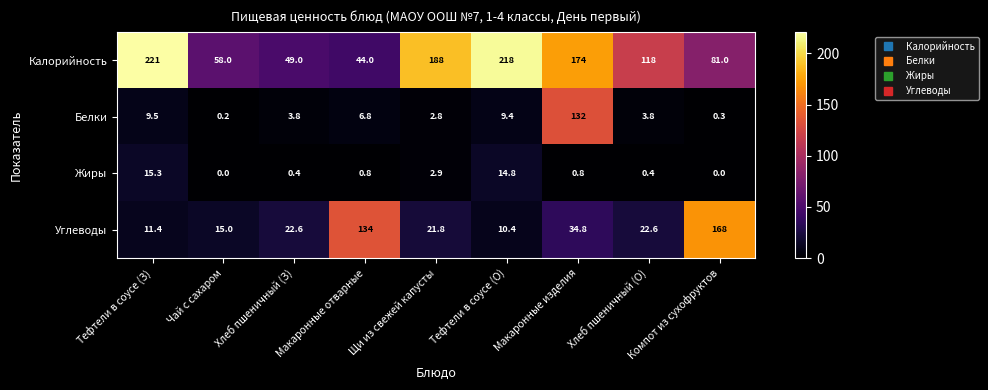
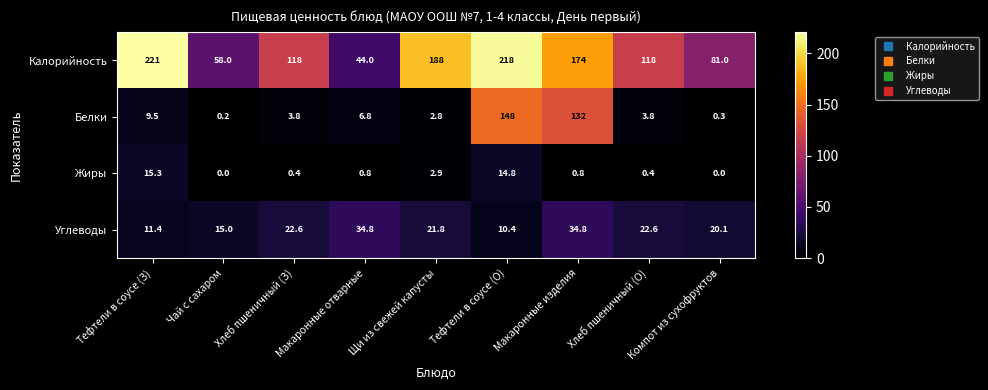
  {
    "Калорийность": {
      "Тефтели в соусе (З)": 221,
      "Чай с сахаром": 58.0,
-     "Хлеб пшеничный (З)": 49.0,
+     "Хлеб пшеничный (З)": 118,
      "Макаронные отварные": 44.0,
      "Щи из свежей капусты": 188,
      "Тефтели в соусе (О)": 218,
      "Макаронные изделия": 174,
      "Хлеб пшеничный (О)": 118,
      "Компот из сухофруктов": 81.0
    },
    "Белки": {
      "Тефтели в соусе (З)": 9.5,
      "Чай с сахаром": 0.2,
      "Хлеб пшеничный (З)": 3.8,
      "Макаронные отварные": 6.8,
      "Щи из свежей капусты": 2.8,
-     "Тефтели в соусе (О)": 9.4,
+     "Тефтели в соусе (О)": 148,
      "Макаронные изделия": 132,
      "Хлеб пшеничный (О)": 3.8,
      "Компот из сухофруктов": 0.3
    },
    "Жиры": {
      "Тефтели в соусе (З)": 15.3,
      "Чай с сахаром": 0.0,
      "Хлеб пшеничный (З)": 0.4,
      "Макаронные отварные": 0.8,
      "Щи из свежей капусты": 2.9,
      "Тефтели в соусе (О)": 14.8,
      "Макаронные изделия": 0.8,
      "Хлеб пшеничный (О)": 0.4,
      "Компот из сухофруктов": 0.0
    },
    "Углеводы": {
      "Тефтели в соусе (З)": 11.4,
      "Чай с сахаром": 15.0,
      "Хлеб пшеничный (З)": 22.6,
-     "Макаронные отварные": 134,
+     "Макаронные отварные": 34.8,
      "Щи из свежей капусты": 21.8,
      "Тефтели в соусе (О)": 10.4,
      "Макаронные изделия": 34.8,
      "Хлеб пшеничный (О)": 22.6,
-     "Компот из сухофруктов": 168
+     "Компот из сухофруктов": 20.1
    }
  }
